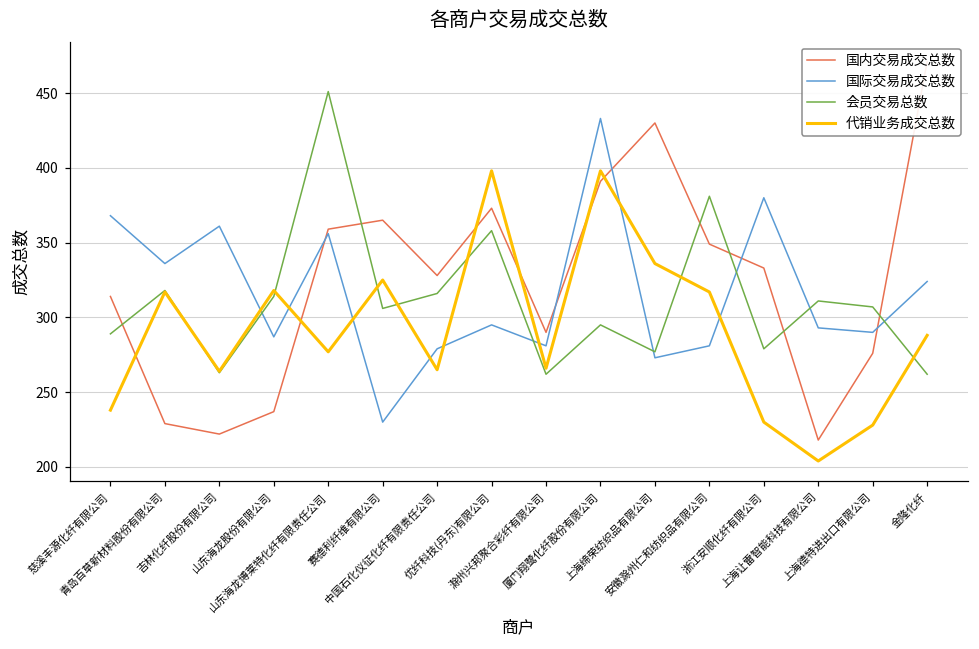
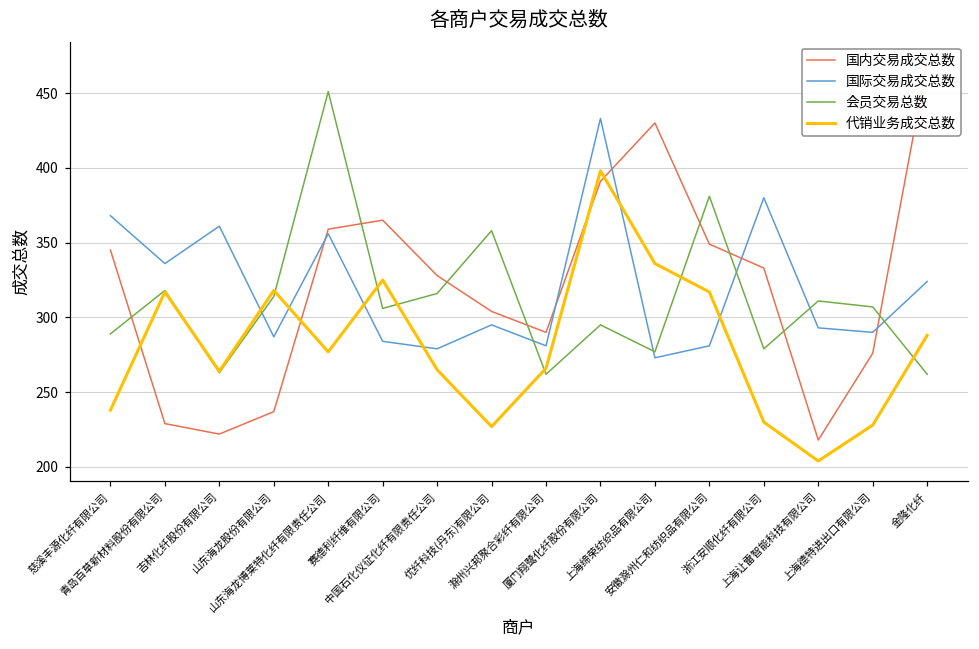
  {
    "国内交易成交总数": {
-     "慈溪丰源化纤有限公司": 314,
+     "慈溪丰源化纤有限公司": 345,
      "青岛百草新材料股份有限公司": 229,
      "吉林化纤股份有限公司": 222,
      "山东海龙股份有限公司": 237,
      "山东海龙博莱特化纤有限责任公司": 359,
      "赛德利纤维有限公司": 365,
      "中国石化仪征化纤有限责任公司": 328,
-     "优纤科技(丹东)有限公司": 373,
+     "优纤科技(丹东)有限公司": 304,
      "滁州兴邦聚合彩纤有限公司": 290,
      "厦门翔鹭化纤股份有限公司": 391,
      "上海缔荣纺织品有限公司": 430,
      "安徽滁州仁和纺织品有限公司": 349,
      "浙江安顺化纤有限公司": 333,
      "上海让雷智能科技有限公司": 218,
      "上海德特进出口有限公司": 276
    },
    "国际交易成交总数": {
      "慈溪丰源化纤有限公司": 368,
      "青岛百草新材料股份有限公司": 336,
      "吉林化纤股份有限公司": 361,
      "山东海龙股份有限公司": 287,
      "山东海龙博莱特化纤有限责任公司": 356,
-     "赛德利纤维有限公司": 230,
+     "赛德利纤维有限公司": 284,
      "中国石化仪征化纤有限责任公司": 279,
      "优纤科技(丹东)有限公司": 295,
      "滁州兴邦聚合彩纤有限公司": 281,
      "厦门翔鹭化纤股份有限公司": 433,
      "上海缔荣纺织品有限公司": 273,
      "安徽滁州仁和纺织品有限公司": 281,
      "浙江安顺化纤有限公司": 380,
      "上海让雷智能科技有限公司": 293,
      "上海德特进出口有限公司": 290,
      "金隆化纤": 324
    },
    "会员交易总数": {
      "慈溪丰源化纤有限公司": 289,
      "山东海龙股份有限公司": 314,
      "山东海龙博莱特化纤有限责任公司": 451,
      "赛德利纤维有限公司": 306,
      "中国石化仪征化纤有限责任公司": 316,
      "优纤科技(丹东)有限公司": 358,
      "滁州兴邦聚合彩纤有限公司": 262,
      "厦门翔鹭化纤股份有限公司": 295,
      "上海缔荣纺织品有限公司": 277,
      "安徽滁州仁和纺织品有限公司": 381,
      "浙江安顺化纤有限公司": 279,
      "上海让雷智能科技有限公司": 311,
      "上海德特进出口有限公司": 307,
      "金隆化纤": 262
    },
    "代销业务成交总数": {
      "慈溪丰源化纤有限公司": 238,
      "山东海龙股份有限公司": 318,
      "山东海龙博莱特化纤有限责任公司": 277,
      "赛德利纤维有限公司": 325,
      "中国石化仪征化纤有限责任公司": 265,
-     "优纤科技(丹东)有限公司": 398,
+     "优纤科技(丹东)有限公司": 227,
      "滁州兴邦聚合彩纤有限公司": 266,
      "厦门翔鹭化纤股份有限公司": 398,
      "上海缔荣纺织品有限公司": 336,
      "安徽滁州仁和纺织品有限公司": 317,
      "浙江安顺化纤有限公司": 230,
      "上海让雷智能科技有限公司": 204,
      "上海德特进出口有限公司": 228,
      "金隆化纤": 288
    }
  }
